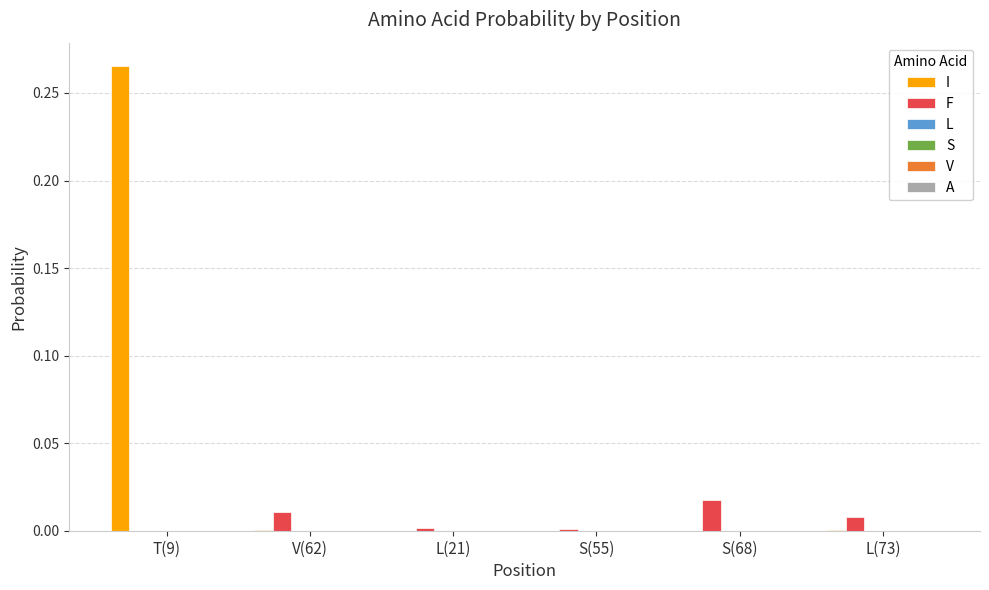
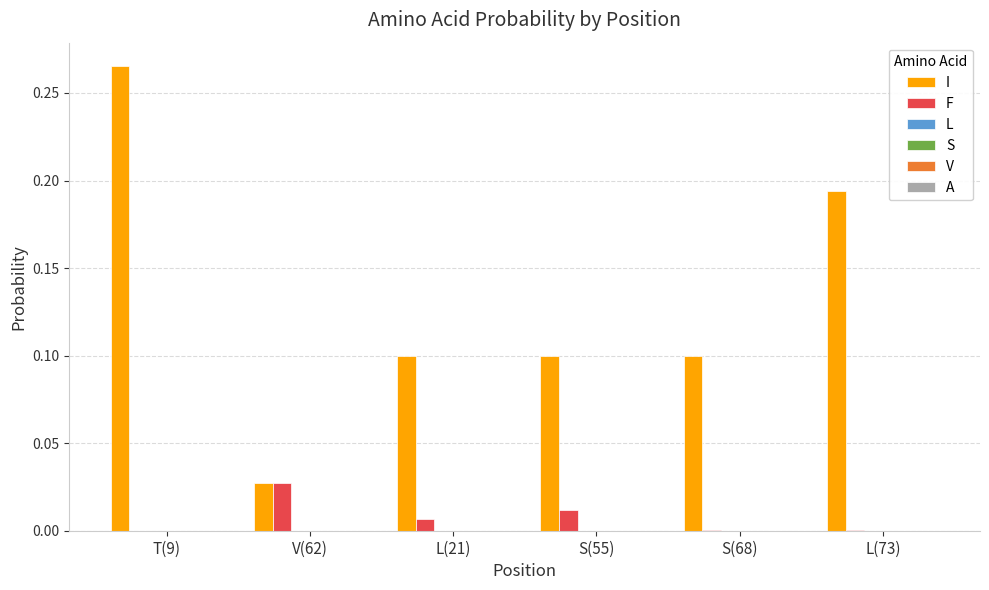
  {
    "I": {
      "T(9)": 0.265,
-     "V(62)": 0.000,
-     "L(21)": 0.0,
-     "S(55)": 0.0,
-     "S(68)": 0.0,
-     "L(73)": 0.000
+     "V(62)": 0.028,
+     "L(21)": 0.1,
+     "S(55)": 0.1,
+     "S(68)": 0.1,
+     "L(73)": 0.194
    },
    "F": {
      "T(9)": 0.000,
-     "V(62)": 0.011,
-     "L(21)": 0.002,
-     "S(55)": 0.001,
-     "S(68)": 0.017,
-     "L(73)": 0.008
+     "V(62)": 0.027,
+     "L(21)": 0.007,
+     "S(55)": 0.012,
+     "S(68)": 0.001,
+     "L(73)": 0.001
    },
    "L": {
      "L(21)": 0.000,
      "S(68)": 0.000,
      "L(73)": 0.000
    },
    "S": {
      "L(21)": 0.000,
      "S(55)": 0.000,
      "L(73)": 0.000
    },
    "V": {
      "V(62)": 0.000,
      "L(21)": 0.000,
      "S(55)": 0.000,
      "S(68)": 0.000
    },
    "A": {
      "L(73)": 0.000
    }
  }
